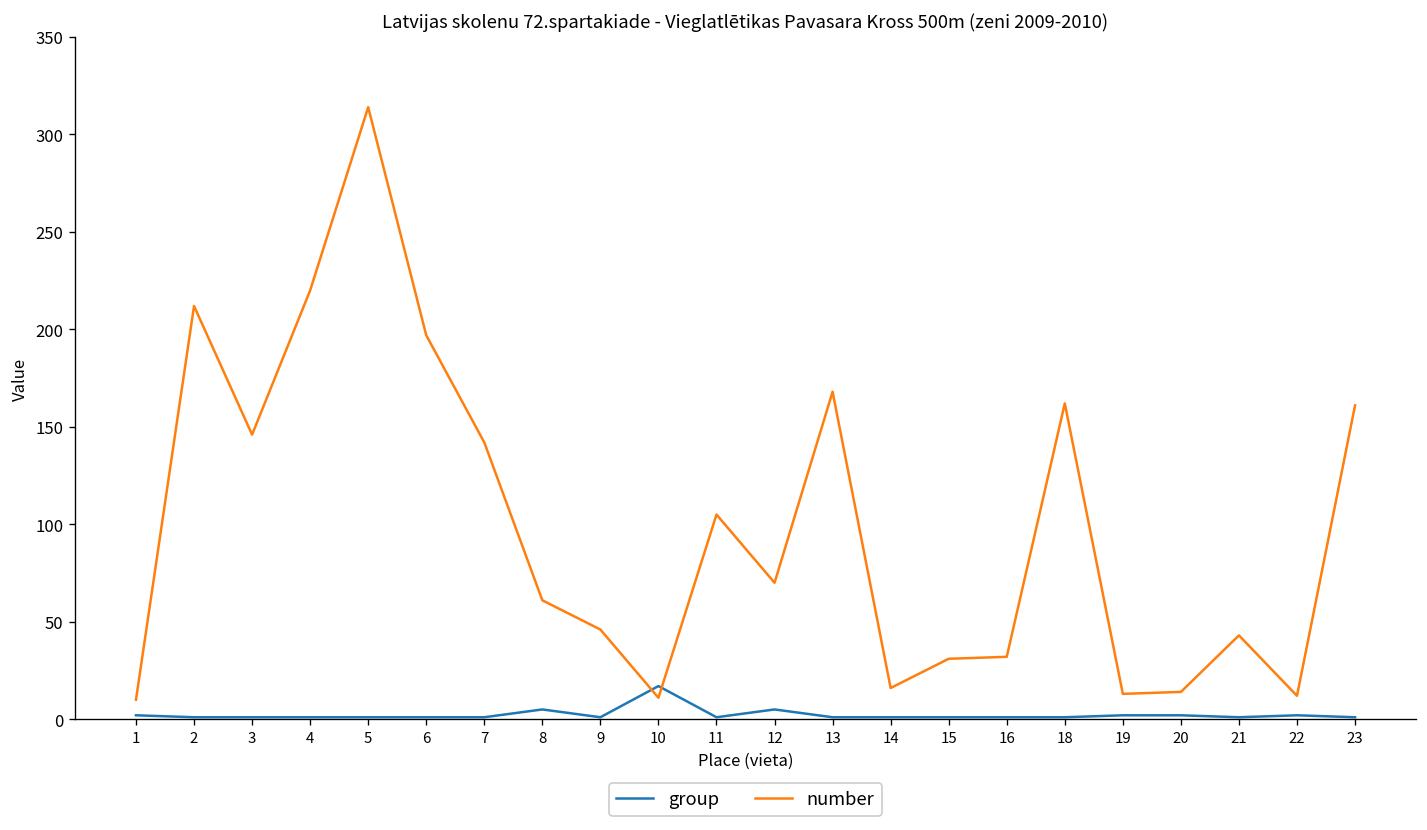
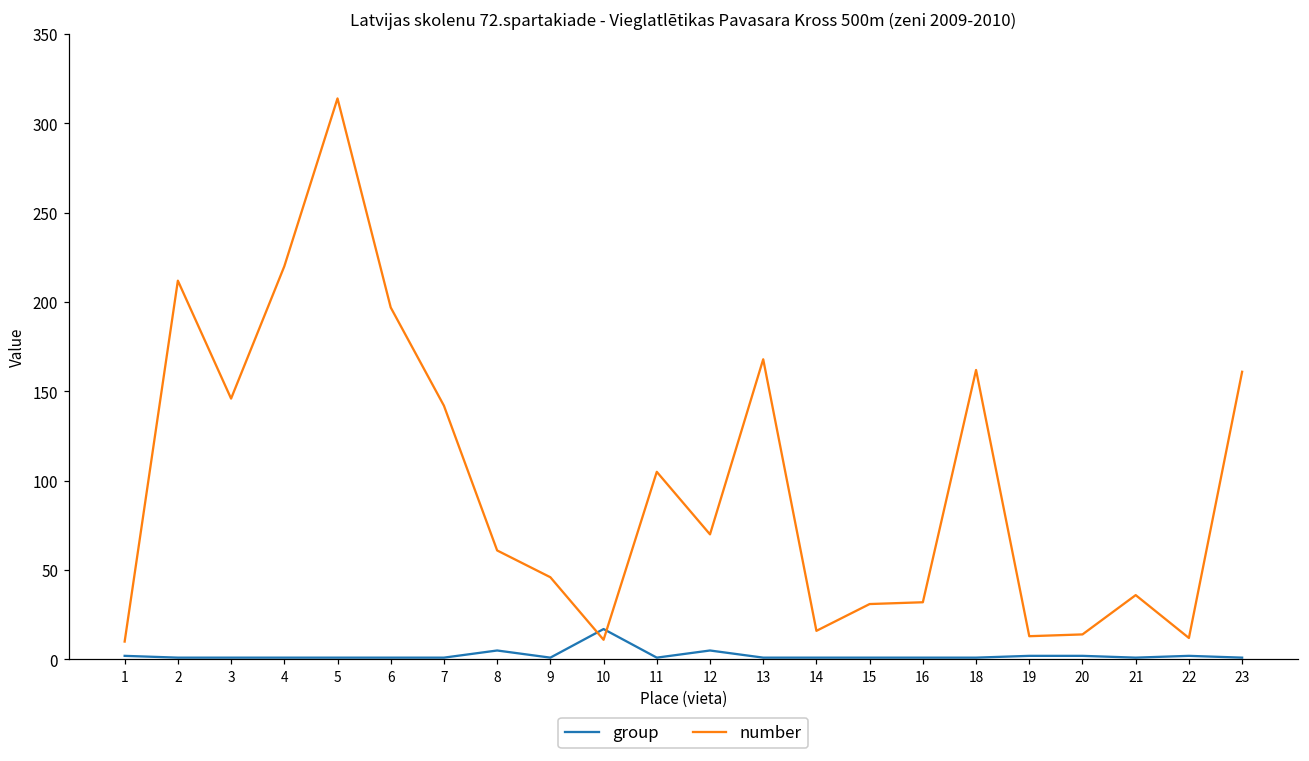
  {
    "group": {
      "1": 2,
      "2": 1,
      "3": 1,
      "4": 1,
      "5": 1,
      "6": 1,
      "7": 1,
      "8": 5,
      "9": 1,
      "10": 17,
      "11": 1,
      "12": 5,
      "13": 1,
      "14": 1,
      "15": 1,
      "16": 1,
      "18": 1,
      "19": 2,
      "20": 2,
      "21": 1,
      "22": 2,
      "23": 1
    },
    "number": {
      "1": 10,
      "2": 212,
      "3": 146,
      "4": 220,
      "5": 314,
      "6": 197,
      "7": 142,
      "8": 61,
      "9": 46,
      "10": 11,
      "11": 105,
      "12": 70,
      "13": 168,
      "14": 16,
      "15": 31,
      "16": 32,
      "18": 162,
      "19": 13,
      "20": 14,
-     "21": 43,
+     "21": 36,
      "22": 12,
      "23": 161
    }
  }
